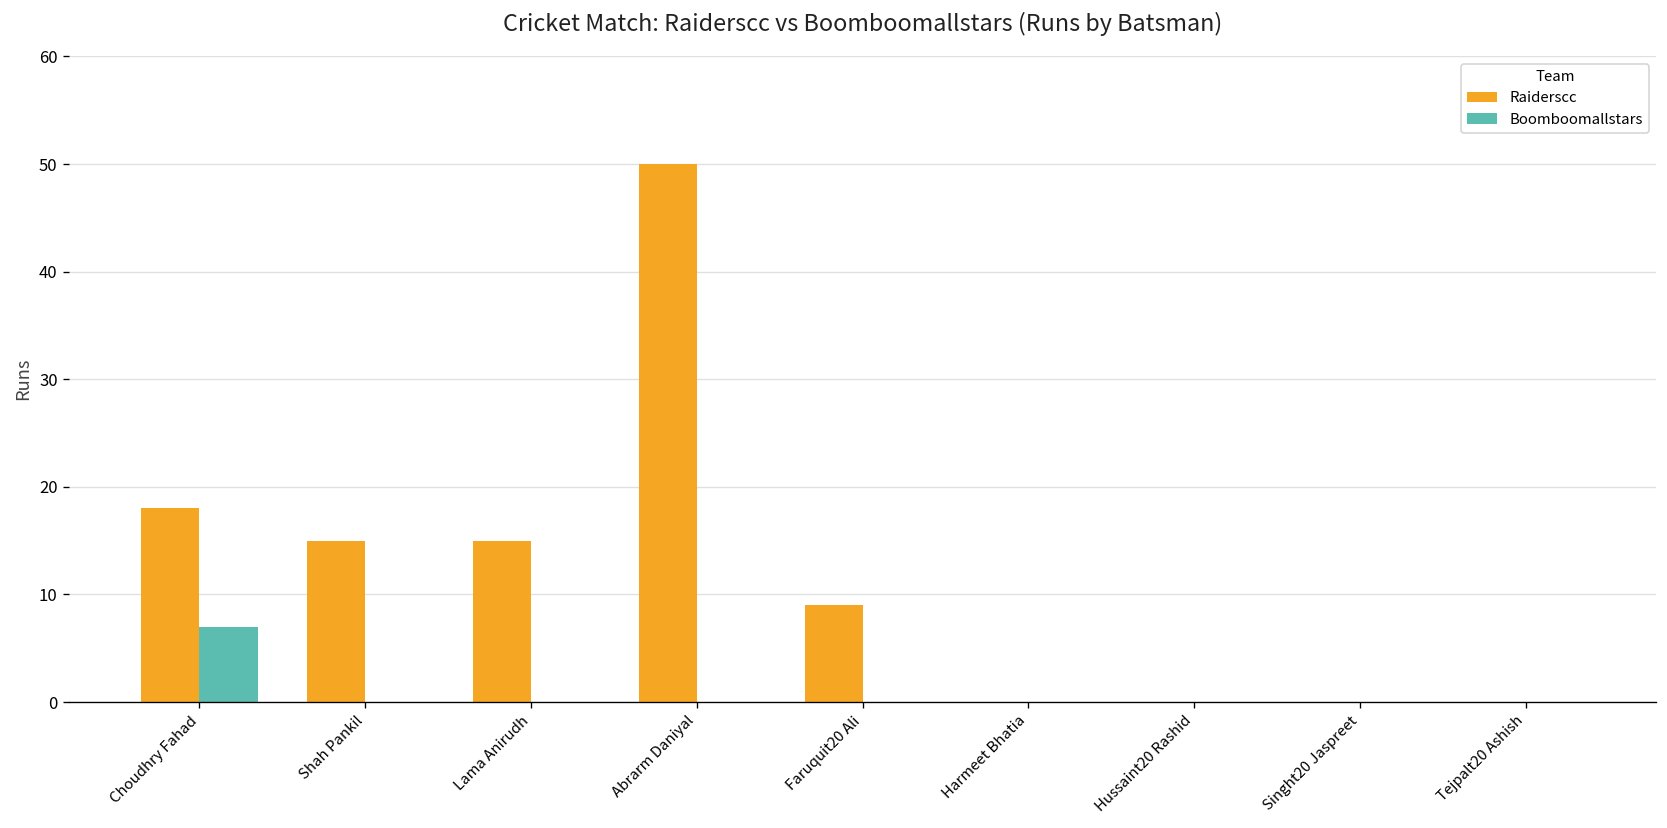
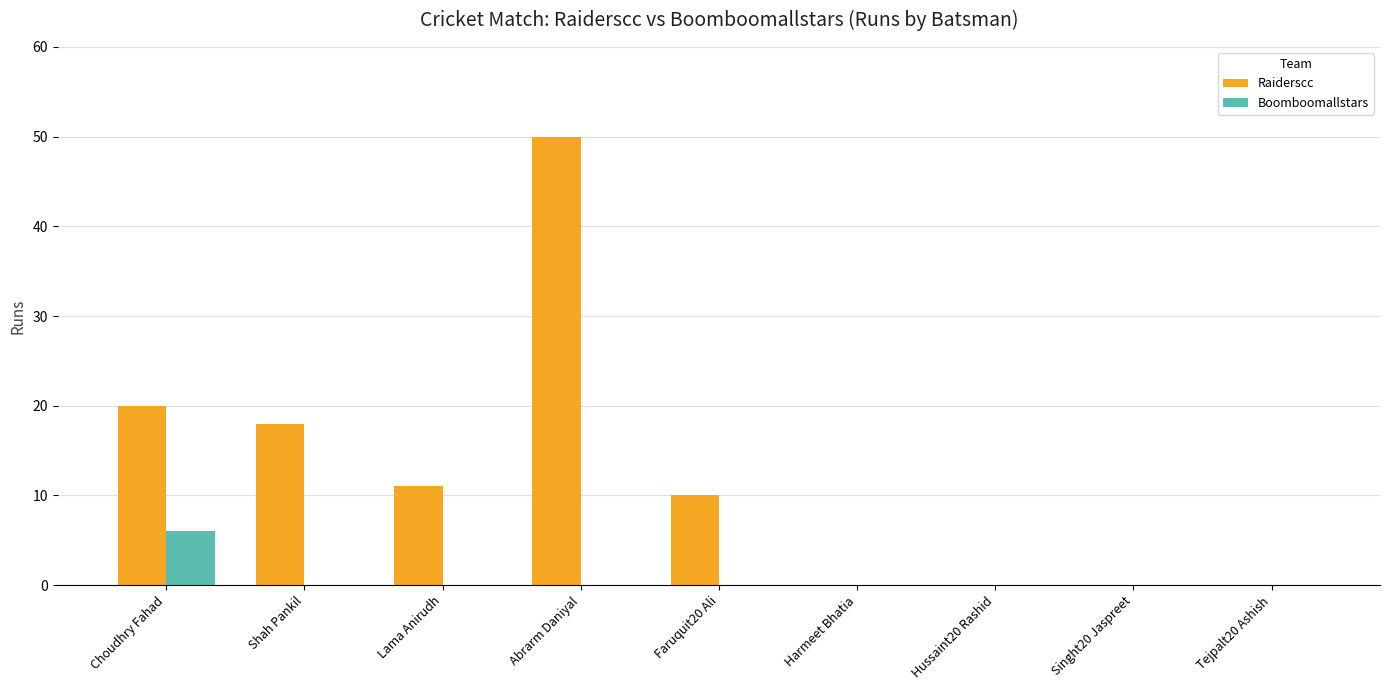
  {
    "Raiderscc": {
-     "Choudhry Fahad": 18,
-     "Shah Pankil": 15,
-     "Lama Anirudh": 15,
+     "Choudhry Fahad": 20,
+     "Shah Pankil": 18,
+     "Lama Anirudh": 11,
      "Abrarm Daniyal": 50,
-     "Faruquit20 Ali": 9,
+     "Faruquit20 Ali": 10,
      "Harmeet Bhatia": 0,
      "Hussaint20 Rashid": 0,
      "Singht20 Jaspreet": 0,
      "Tejpalt20 Ashish": 0
    },
    "Boomboomallstars": {
-     "Choudhry Fahad": 7,
+     "Choudhry Fahad": 6,
      "Shah Pankil": 0,
      "Lama Anirudh": 0,
      "Abrarm Daniyal": 0,
      "Faruquit20 Ali": 0,
      "Harmeet Bhatia": 0,
      "Hussaint20 Rashid": 0,
      "Singht20 Jaspreet": 0,
      "Tejpalt20 Ashish": 0
    }
  }
